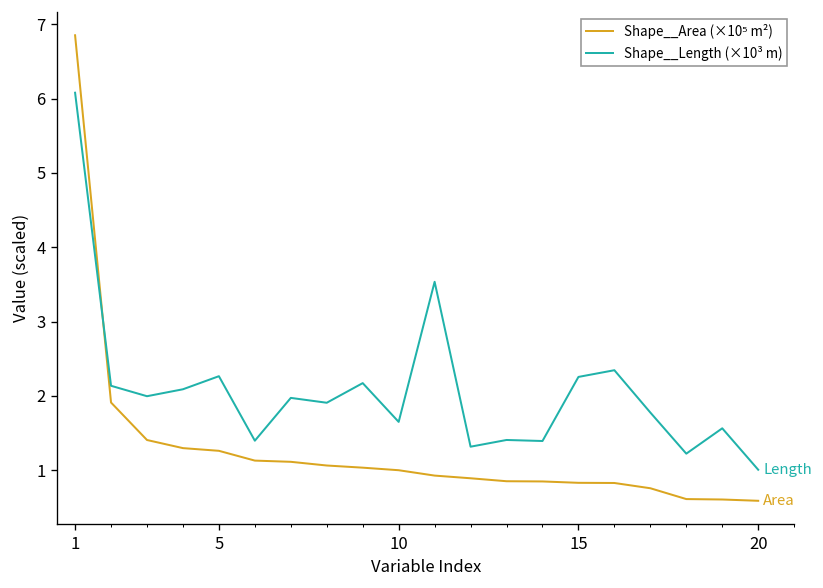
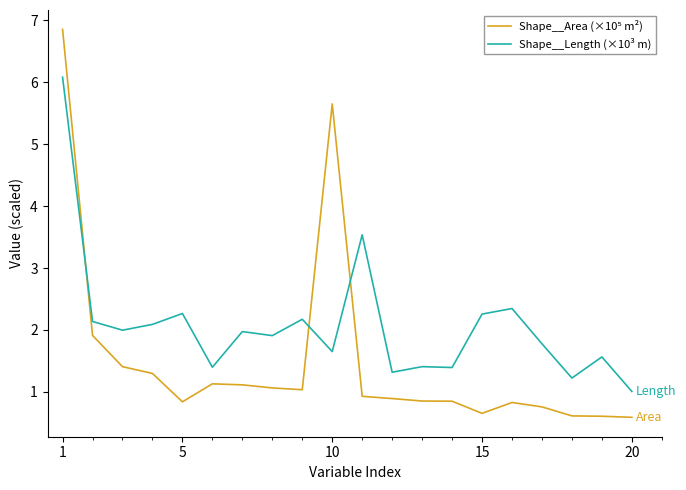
  {
    "Shape__Area (×10⁵ m²)": {
      "1": 6.9,
-     "5": 1.3,
-     "10": 1.0,
-     "15": 0.8,
+     "5": 0.8,
+     "10": 5.6,
+     "15": 0.7,
      "20": 0.6
    },
    "Shape__Length (×10³ m)": {
      "1": 6.1,
      "5": 2.3,
      "10": 1.7,
      "15": 2.3,
      "20": 1.0
    }
  }
